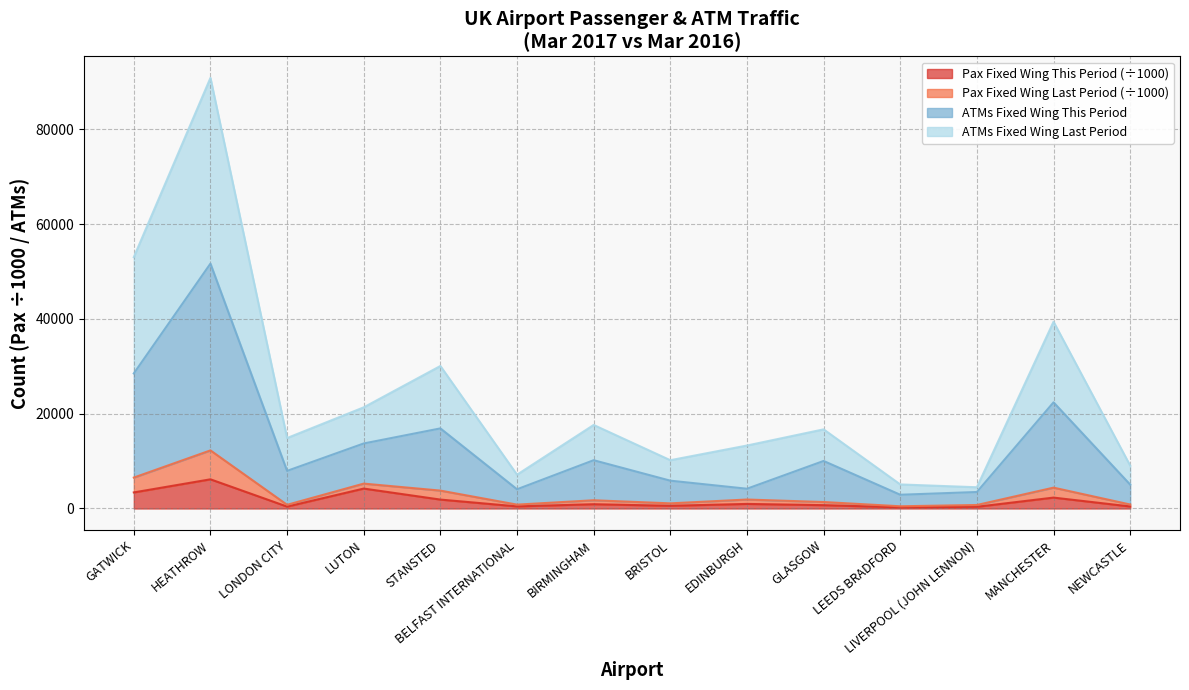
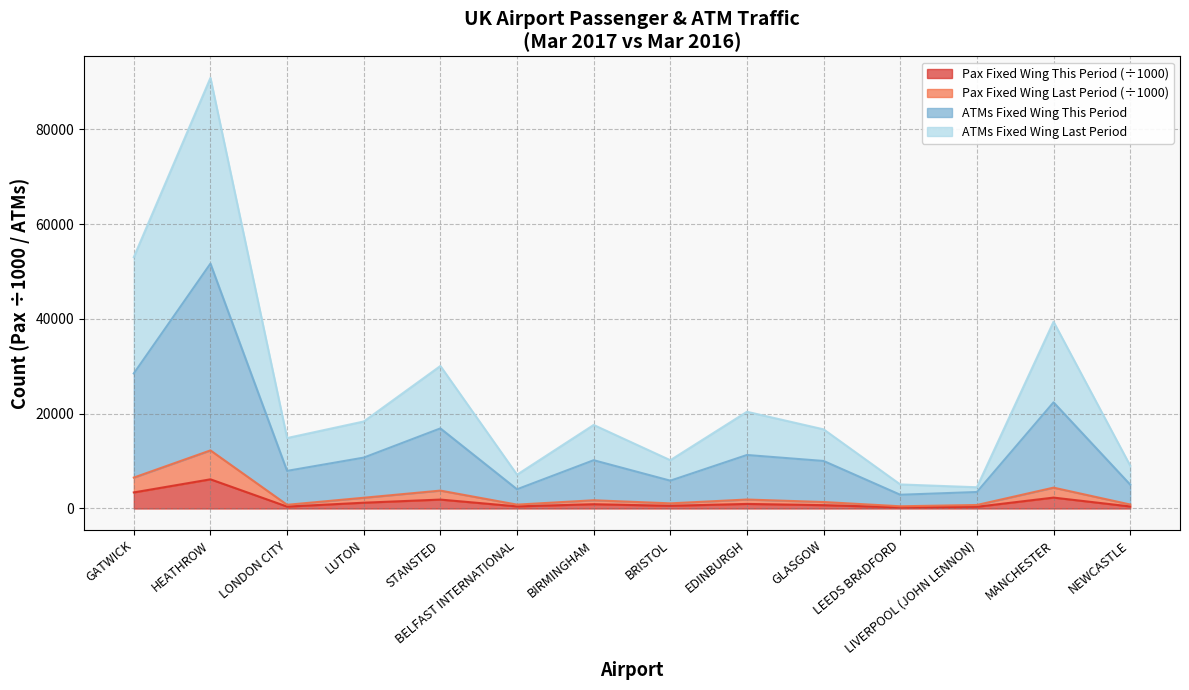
  {
    "Pax Fixed Wing This Period (÷1000)": {
      "GATWICK": 3000,
      "HEATHROW": 6000,
-     "LUTON": 4000,
+     "LUTON": 1000,
      "STANSTED": 2000,
      "BIRMINGHAM": 1000,
      "EDINBURGH": 1000,
      "GLASGOW": 1000,
      "MANCHESTER": 2000
    },
    "Pax Fixed Wing Last Period (÷1000)": {
      "GATWICK": 3000,
      "HEATHROW": 6000,
      "LUTON": 1000,
      "STANSTED": 2000,
      "BIRMINGHAM": 1000,
      "EDINBURGH": 1000,
      "GLASGOW": 1000,
      "MANCHESTER": 2000
    },
    "ATMs Fixed Wing This Period": {
      "GATWICK": 22000,
      "HEATHROW": 39000,
      "LONDON CITY": 7000,
      "LUTON": 8000,
      "STANSTED": 13000,
      "BELFAST INTERNATIONAL": 3000,
      "BIRMINGHAM": 8000,
      "BRISTOL": 5000,
-     "EDINBURGH": 2000,
+     "EDINBURGH": 9000,
      "GLASGOW": 9000,
      "LEEDS BRADFORD": 2000,
      "LIVERPOOL (JOHN LENNON)": 3000,
      "MANCHESTER": 18000,
      "NEWCASTLE": 4000
    },
    "ATMs Fixed Wing Last Period": {
      "GATWICK": 25000,
      "HEATHROW": 39000,
      "LONDON CITY": 7000,
      "LUTON": 8000,
      "STANSTED": 13000,
      "BELFAST INTERNATIONAL": 3000,
      "BIRMINGHAM": 7000,
      "BRISTOL": 4000,
      "EDINBURGH": 9000,
      "GLASGOW": 7000,
      "LEEDS BRADFORD": 2000,
      "LIVERPOOL (JOHN LENNON)": 1000,
      "MANCHESTER": 17000,
      "NEWCASTLE": 4000
    }
  }
